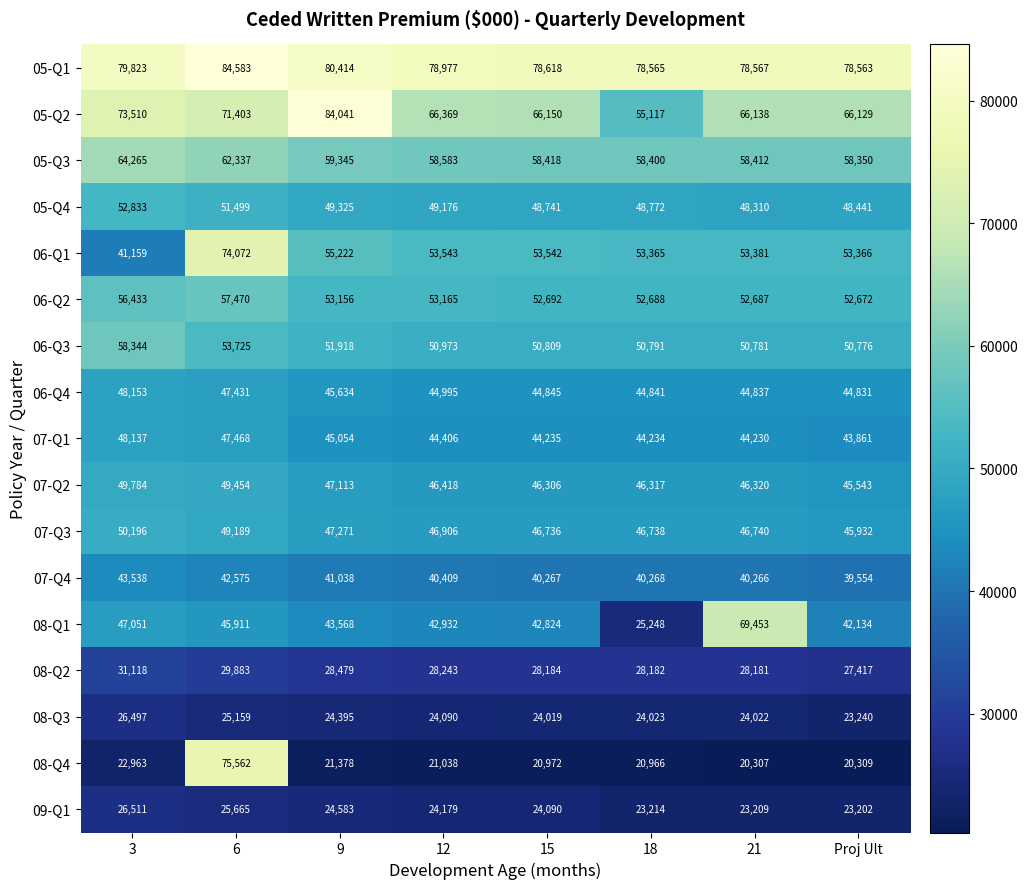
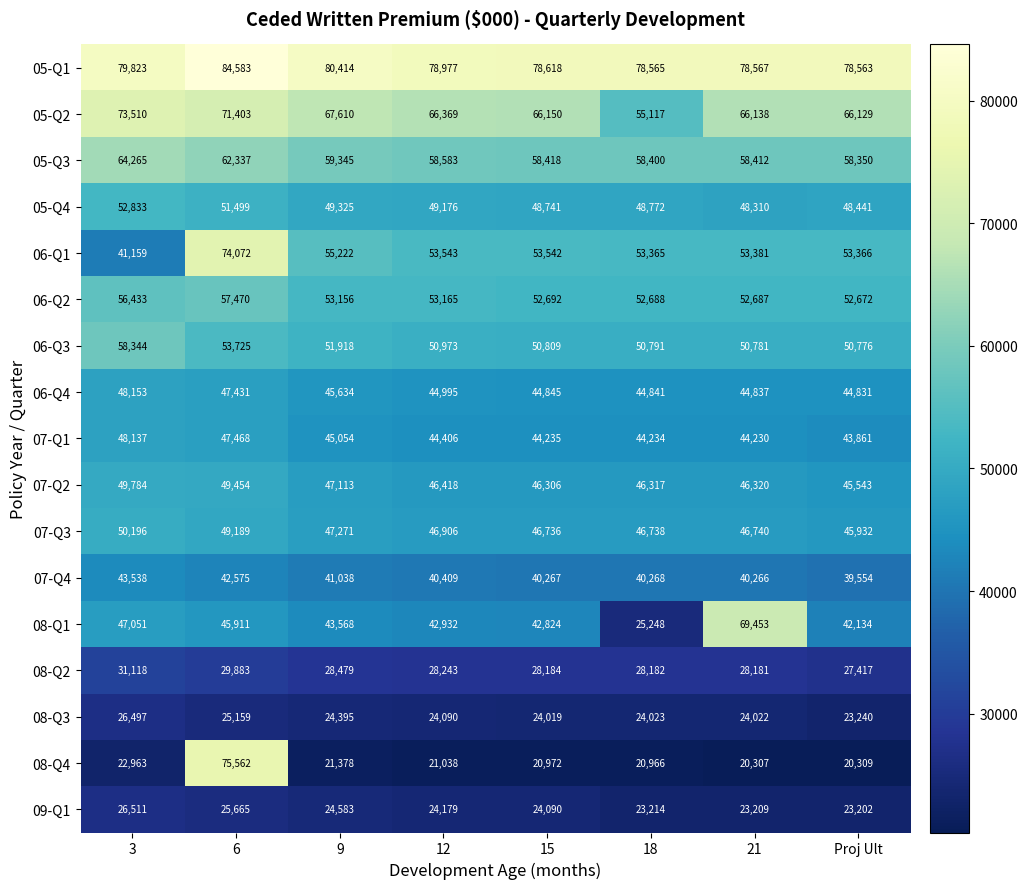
  {
    "05-Q1": {
      "3": "79,823",
      "6": "84,583",
      "9": "80,414",
      "12": "78,977",
      "15": "78,618",
      "18": "78,565",
      "21": "78,567",
      "Proj Ult": "78,563"
    },
    "05-Q2": {
      "3": "73,510",
      "6": "71,403",
-     "9": "84,041",
+     "9": "67,610",
      "12": "66,369",
      "15": "66,150",
      "18": "55,117",
      "21": "66,138",
      "Proj Ult": "66,129"
    },
    "05-Q3": {
      "3": "64,265",
      "6": "62,337",
      "9": "59,345",
      "12": "58,583",
      "15": "58,418",
      "18": "58,400",
      "21": "58,412",
      "Proj Ult": "58,350"
    },
    "05-Q4": {
      "3": "52,833",
      "6": "51,499",
      "9": "49,325",
      "12": "49,176",
      "15": "48,741",
      "18": "48,772",
      "21": "48,310",
      "Proj Ult": "48,441"
    },
    "06-Q1": {
      "3": "41,159",
      "6": "74,072",
      "9": "55,222",
      "12": "53,543",
      "15": "53,542",
      "18": "53,365",
      "21": "53,381",
      "Proj Ult": "53,366"
    },
    "06-Q2": {
      "3": "56,433",
      "6": "57,470",
      "9": "53,156",
      "12": "53,165",
      "15": "52,692",
      "18": "52,688",
      "21": "52,687",
      "Proj Ult": "52,672"
    },
    "06-Q3": {
      "3": "58,344",
      "6": "53,725",
      "9": "51,918",
      "12": "50,973",
      "15": "50,809",
      "18": "50,791",
      "21": "50,781",
      "Proj Ult": "50,776"
    },
    "06-Q4": {
      "3": "48,153",
      "6": "47,431",
      "9": "45,634",
      "12": "44,995",
      "15": "44,845",
      "18": "44,841",
      "21": "44,837",
      "Proj Ult": "44,831"
    },
    "07-Q1": {
      "3": "48,137",
      "6": "47,468",
      "9": "45,054",
      "12": "44,406",
      "15": "44,235",
      "18": "44,234",
      "21": "44,230",
      "Proj Ult": "43,861"
    },
    "07-Q2": {
      "3": "49,784",
      "6": "49,454",
      "9": "47,113",
      "12": "46,418",
      "15": "46,306",
      "18": "46,317",
      "21": "46,320",
      "Proj Ult": "45,543"
    },
    "07-Q3": {
      "3": "50,196",
      "6": "49,189",
      "9": "47,271",
      "12": "46,906",
      "15": "46,736",
      "18": "46,738",
      "21": "46,740",
      "Proj Ult": "45,932"
    },
    "07-Q4": {
      "3": "43,538",
      "6": "42,575",
      "9": "41,038",
      "12": "40,409",
      "15": "40,267",
      "18": "40,268",
      "21": "40,266",
      "Proj Ult": "39,554"
    },
    "08-Q1": {
      "3": "47,051",
      "6": "45,911",
      "9": "43,568",
      "12": "42,932",
      "15": "42,824",
      "18": "25,248",
      "21": "69,453",
      "Proj Ult": "42,134"
    },
    "08-Q2": {
      "3": "31,118",
      "6": "29,883",
      "9": "28,479",
      "12": "28,243",
      "15": "28,184",
      "18": "28,182",
      "21": "28,181",
      "Proj Ult": "27,417"
    },
    "08-Q3": {
      "3": "26,497",
      "6": "25,159",
      "9": "24,395",
      "12": "24,090",
      "15": "24,019",
      "18": "24,023",
      "21": "24,022",
      "Proj Ult": "23,240"
    },
    "08-Q4": {
      "3": "22,963",
      "6": "75,562",
      "9": "21,378",
      "12": "21,038",
      "15": "20,972",
      "18": "20,966",
      "21": "20,307",
      "Proj Ult": "20,309"
    },
    "09-Q1": {
      "3": "26,511",
      "6": "25,665",
      "9": "24,583",
      "12": "24,179",
      "15": "24,090",
      "18": "23,214",
      "21": "23,209",
      "Proj Ult": "23,202"
    }
  }
